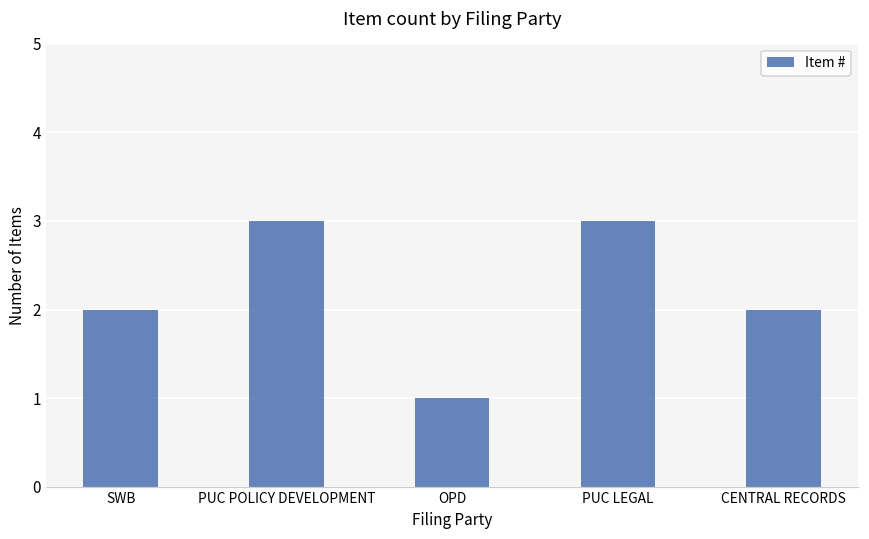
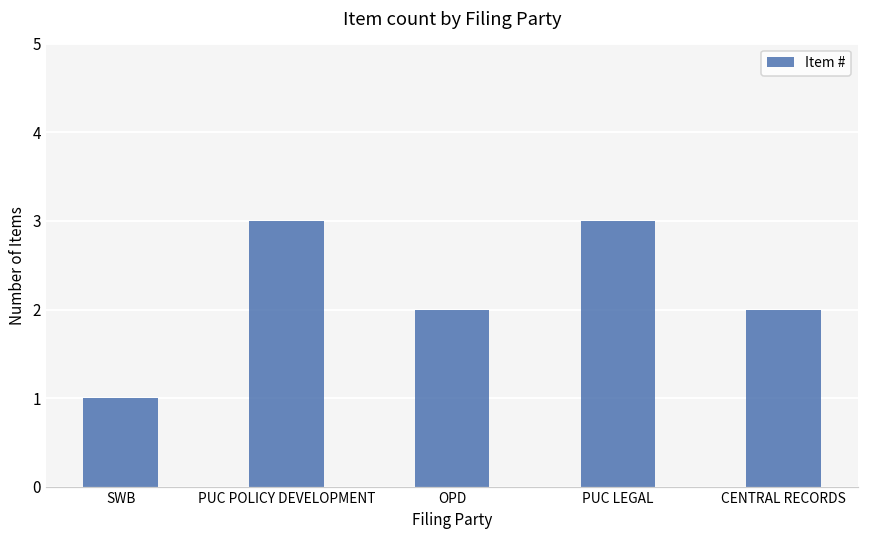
  {
-   "SWB": 2,
+   "SWB": 1,
    "PUC POLICY DEVELOPMENT": 3,
-   "OPD": 1,
+   "OPD": 2,
    "PUC LEGAL": 3,
    "CENTRAL RECORDS": 2
  }
